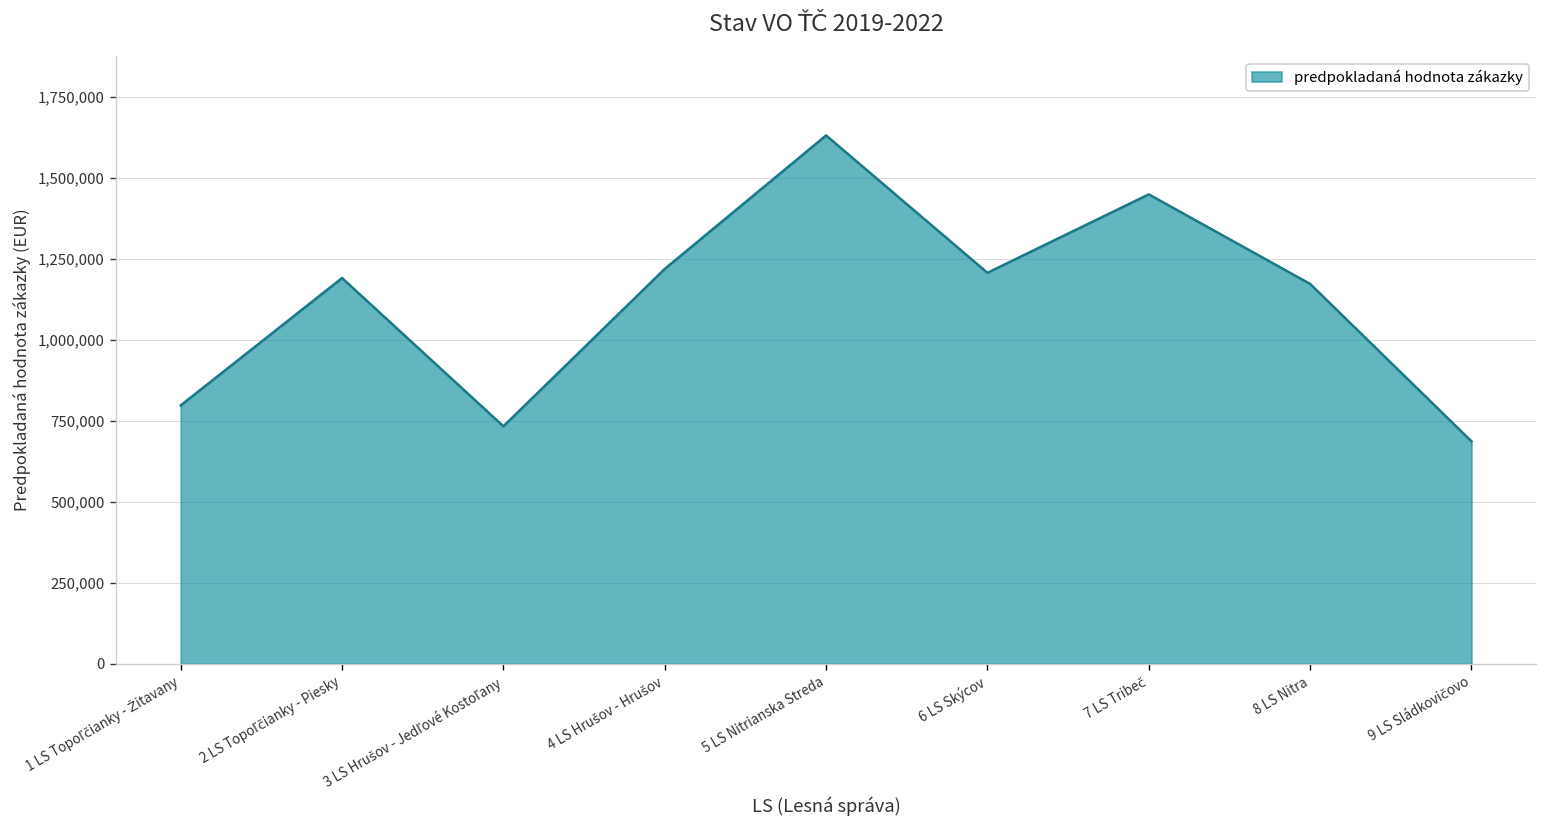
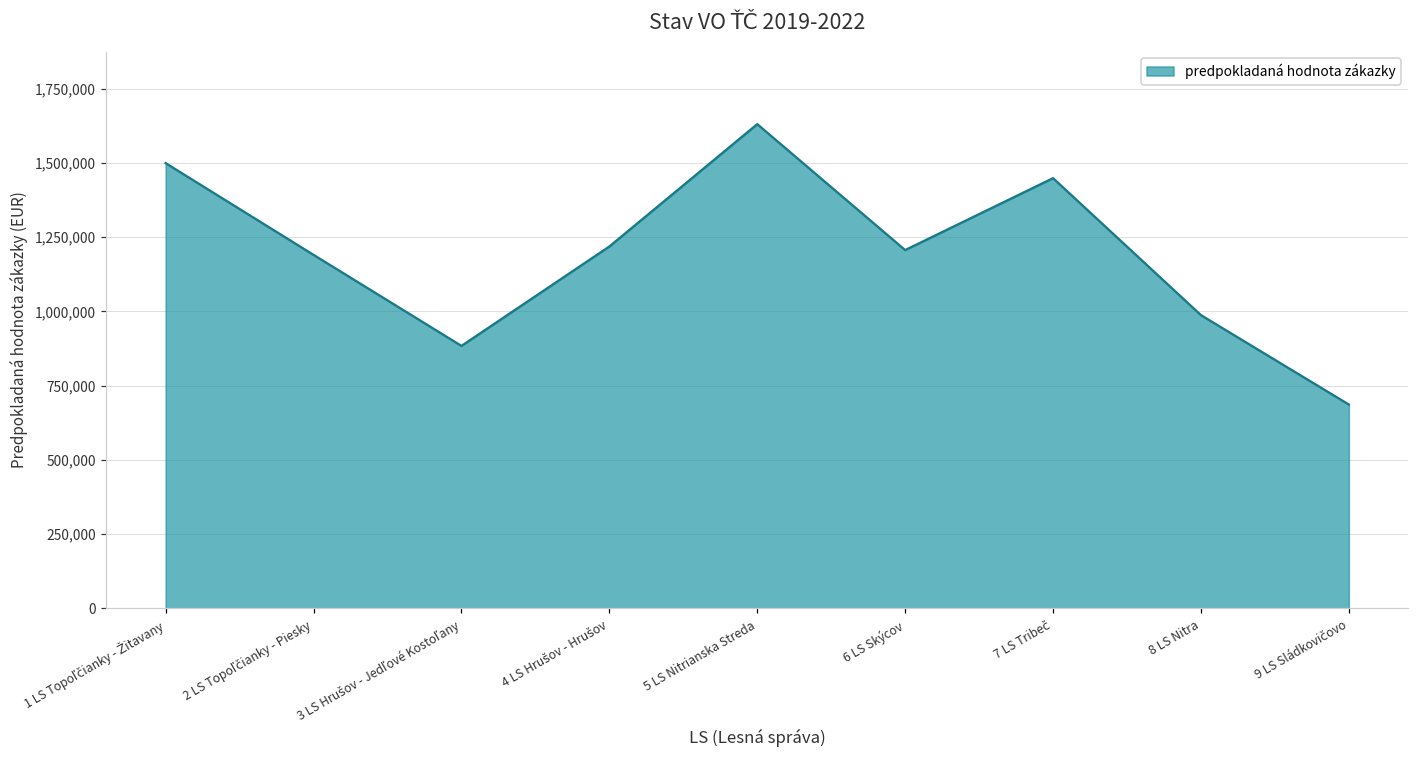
  {
-   "1 LS Topoľčianky - Žitavany": "800,000",
+   "1 LS Topoľčianky - Žitavany": "1,500,000",
    "2 LS Topoľčianky - Piesky": "1,190,000",
-   "3 LS Hrušov - Jedľové Kostoľany": "730,000",
+   "3 LS Hrušov - Jedľové Kostoľany": "880,000",
    "4 LS Hrušov - Hrušov": "1,220,000",
    "5 LS Nitrianska Streda": "1,630,000",
    "6 LS Skýcov": "1,210,000",
    "7 LS Tribeč": "1,450,000",
-   "8 LS Nitra": "1,170,000",
+   "8 LS Nitra": "990,000",
    "9 LS Sládkovičovo": "690,000"
  }
